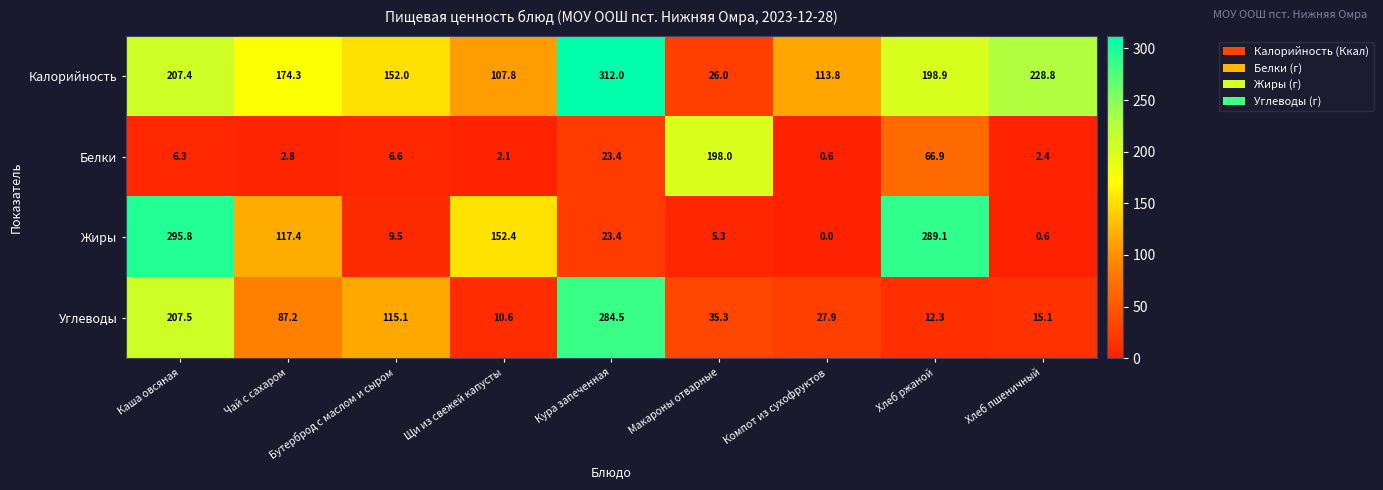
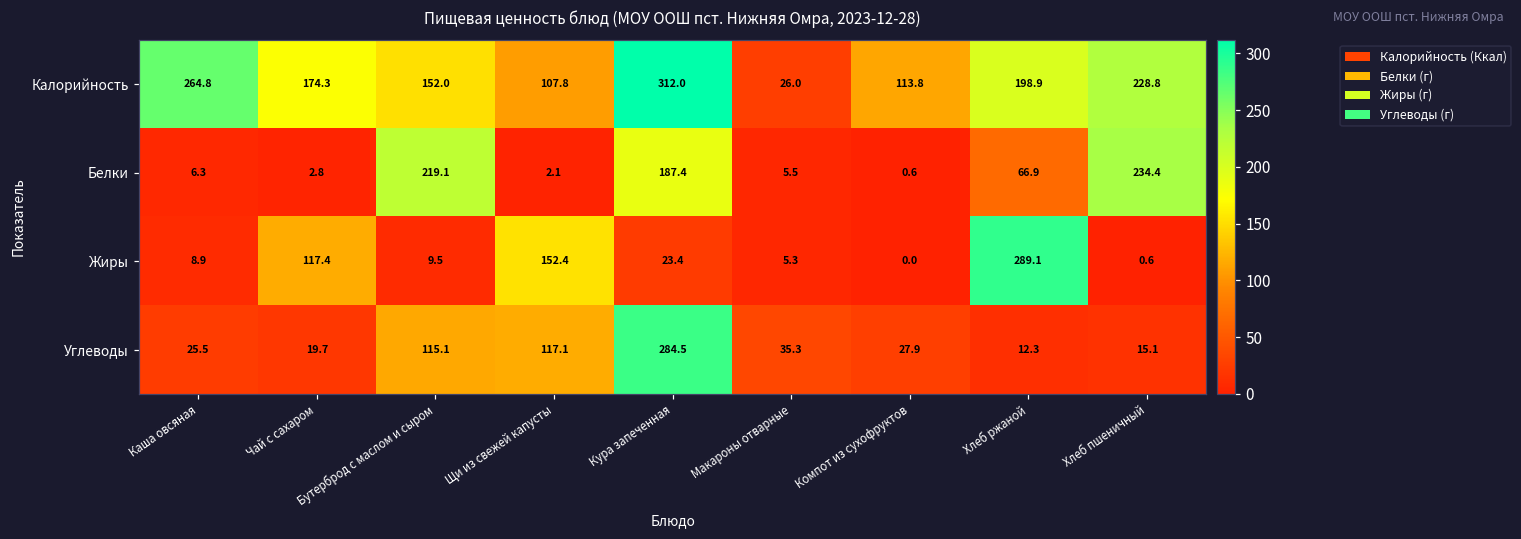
  {
    "Калорийность": {
-     "Каша овсяная": 207.4,
+     "Каша овсяная": 264.8,
      "Чай с сахаром": 174.3,
      "Бутерброд с маслом и сыром": 152.0,
      "Щи из свежей капусты": 107.8,
      "Кура запеченная": 312.0,
      "Макароны отварные": 26.0,
      "Компот из сухофруктов": 113.8,
      "Хлеб ржаной": 198.9,
      "Хлеб пшеничный": 228.8
    },
    "Белки": {
      "Каша овсяная": 6.3,
      "Чай с сахаром": 2.8,
-     "Бутерброд с маслом и сыром": 6.6,
+     "Бутерброд с маслом и сыром": 219.1,
      "Щи из свежей капусты": 2.1,
-     "Кура запеченная": 23.4,
-     "Макароны отварные": 198.0,
+     "Кура запеченная": 187.4,
+     "Макароны отварные": 5.5,
      "Компот из сухофруктов": 0.6,
      "Хлеб ржаной": 66.9,
-     "Хлеб пшеничный": 2.4
+     "Хлеб пшеничный": 234.4
    },
    "Жиры": {
-     "Каша овсяная": 295.8,
+     "Каша овсяная": 8.9,
      "Чай с сахаром": 117.4,
      "Бутерброд с маслом и сыром": 9.5,
      "Щи из свежей капусты": 152.4,
      "Кура запеченная": 23.4,
      "Макароны отварные": 5.3,
      "Компот из сухофруктов": 0.0,
      "Хлеб ржаной": 289.1,
      "Хлеб пшеничный": 0.6
    },
    "Углеводы": {
-     "Каша овсяная": 207.5,
-     "Чай с сахаром": 87.2,
+     "Каша овсяная": 25.5,
+     "Чай с сахаром": 19.7,
      "Бутерброд с маслом и сыром": 115.1,
-     "Щи из свежей капусты": 10.6,
+     "Щи из свежей капусты": 117.1,
      "Кура запеченная": 284.5,
      "Макароны отварные": 35.3,
      "Компот из сухофруктов": 27.9,
      "Хлеб ржаной": 12.3,
      "Хлеб пшеничный": 15.1
    }
  }
